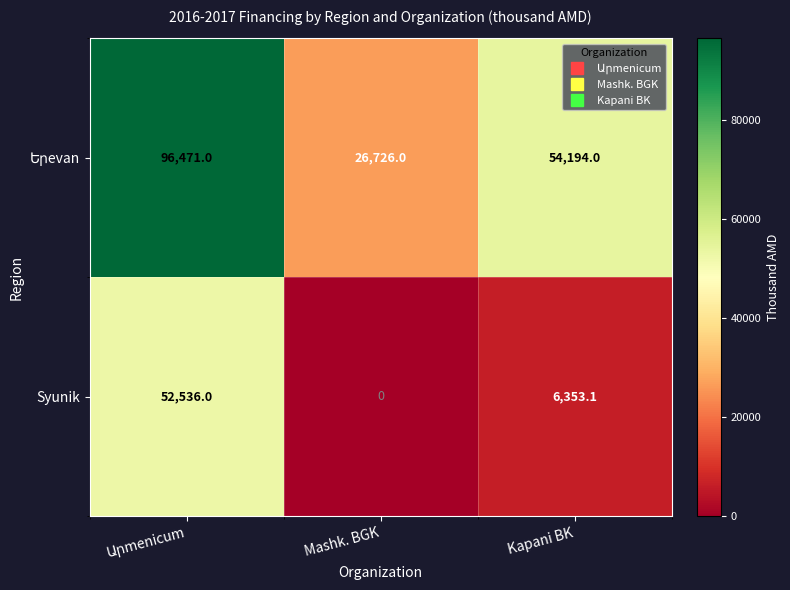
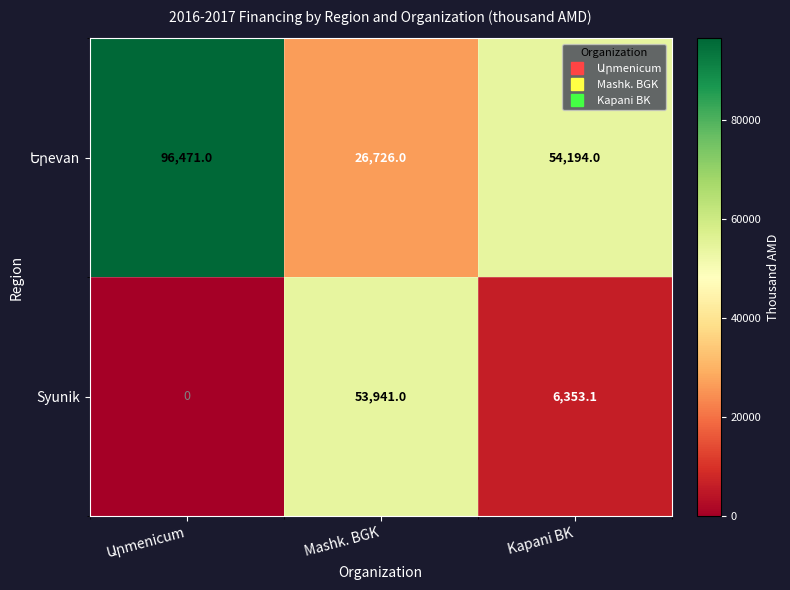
  {
    "Երevan": {
      "Արmenicum": "96,471.0",
      "Mashk. BGK": "26,726.0",
      "Kapani BK": "54,194.0"
    },
    "Syunik": {
-     "Արmenicum": "52,536.0",
-     "Mashk. BGK": "0",
+     "Արmenicum": "0",
+     "Mashk. BGK": "53,941.0",
      "Kapani BK": "6,353.1"
    }
  }
